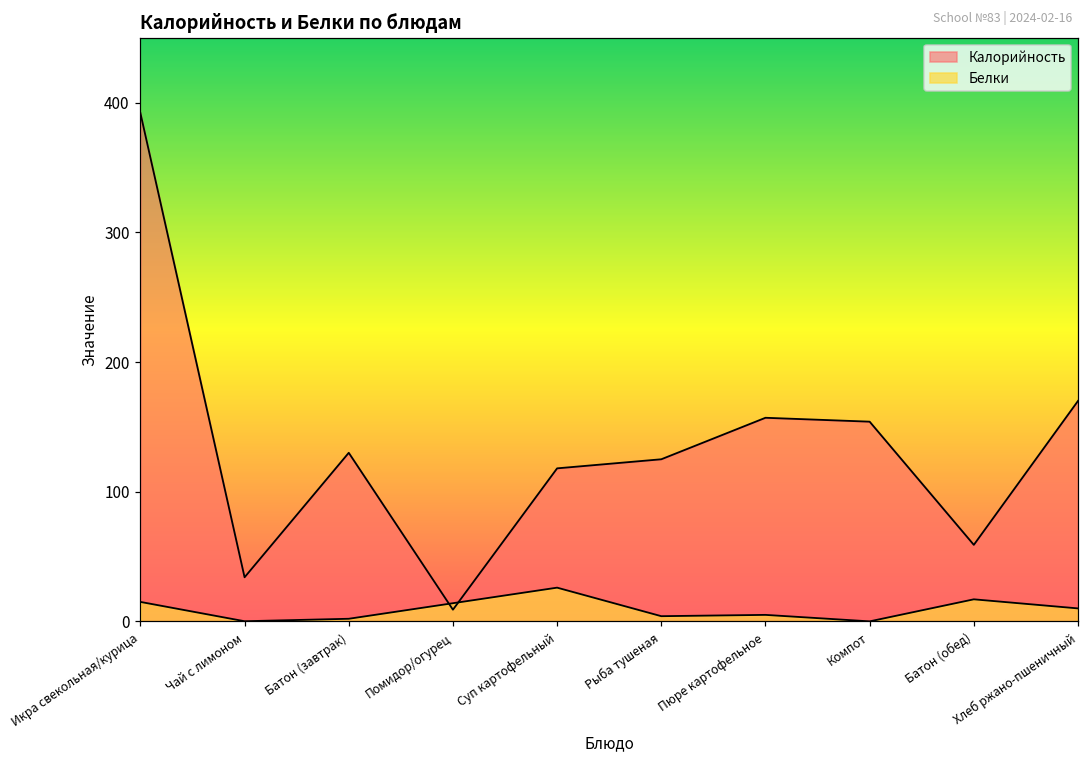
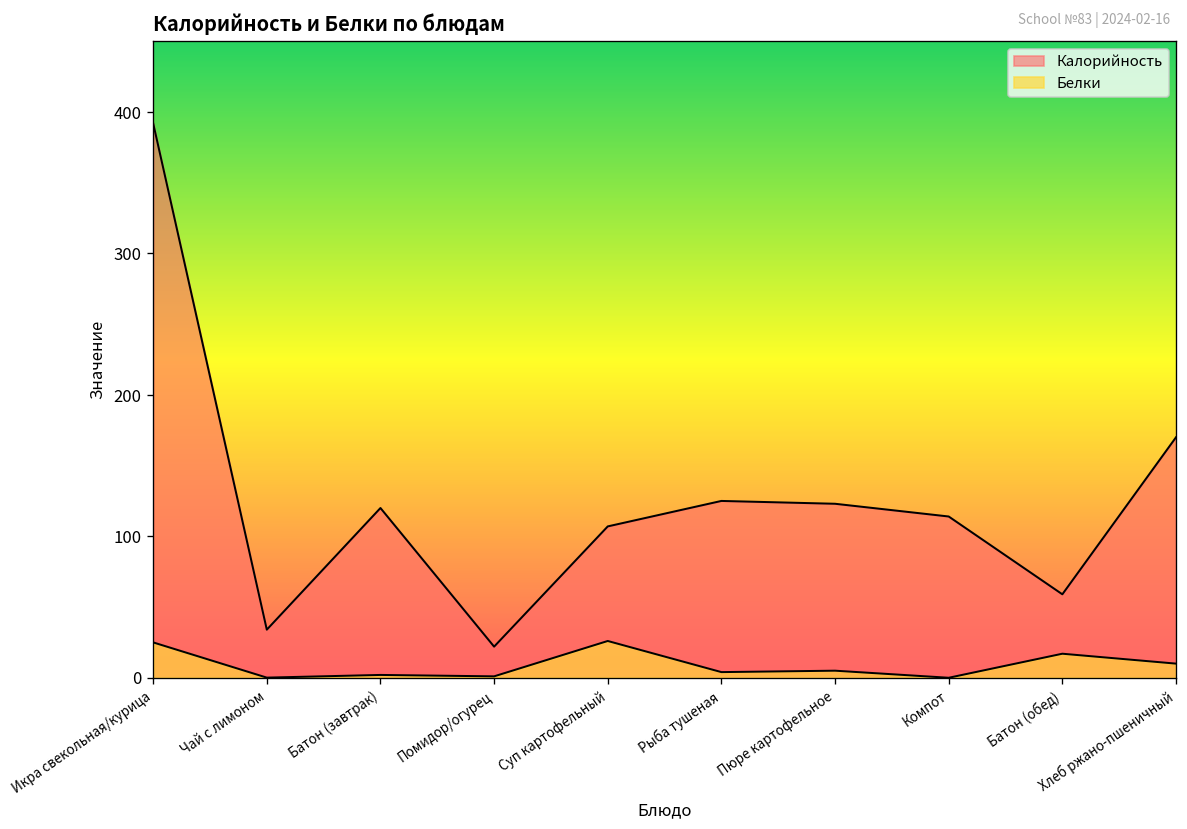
  {
    "Калорийность": {
      "Икра свекольная/курица": 392,
      "Чай с лимоном": 34,
-     "Батон (завтрак)": 130,
-     "Помидор/огурец": 9,
-     "Суп картофельный": 118,
+     "Батон (завтрак)": 120,
+     "Помидор/огурец": 22,
+     "Суп картофельный": 107,
      "Рыба тушеная": 125,
-     "Пюре картофельное": 157,
-     "Компот": 154,
+     "Пюре картофельное": 123,
+     "Компот": 114,
      "Батон (обед)": 59,
      "Хлеб ржано-пшеничный": 170
    },
    "Белки": {
-     "Икра свекольная/курица": 15,
+     "Икра свекольная/курица": 25,
      "Чай с лимоном": 0,
      "Батон (завтрак)": 2,
-     "Помидор/огурец": 14,
+     "Помидор/огурец": 1,
      "Суп картофельный": 26,
      "Рыба тушеная": 4,
      "Пюре картофельное": 5,
      "Компот": 0,
      "Батон (обед)": 17,
      "Хлеб ржано-пшеничный": 10
    }
  }
